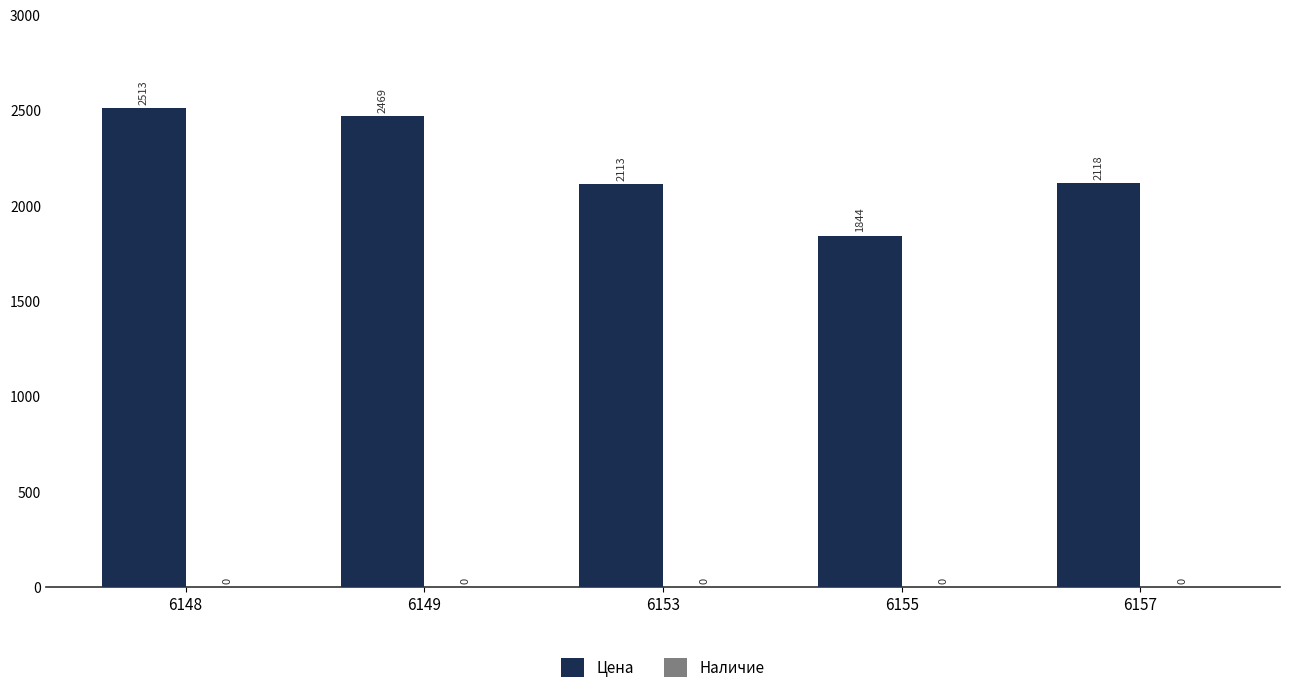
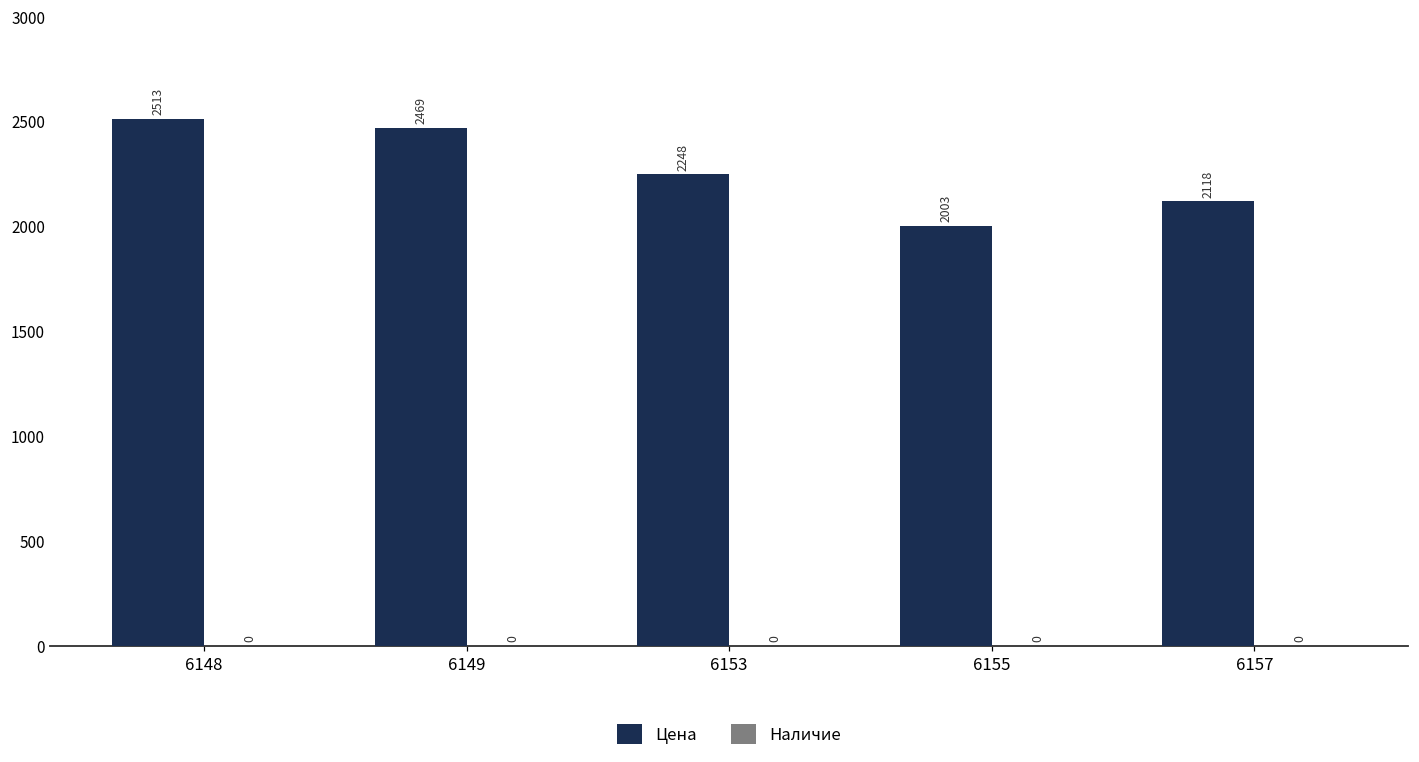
  {
    "Цена": {
      "6148": 2513,
      "6149": 2469,
-     "6153": 2113,
-     "6155": 1844,
+     "6153": 2248,
+     "6155": 2003,
      "6157": 2118
    },
    "Наличие": {
      "6148": 0,
      "6149": 0,
      "6153": 0,
      "6155": 0,
      "6157": 0
    }
  }
